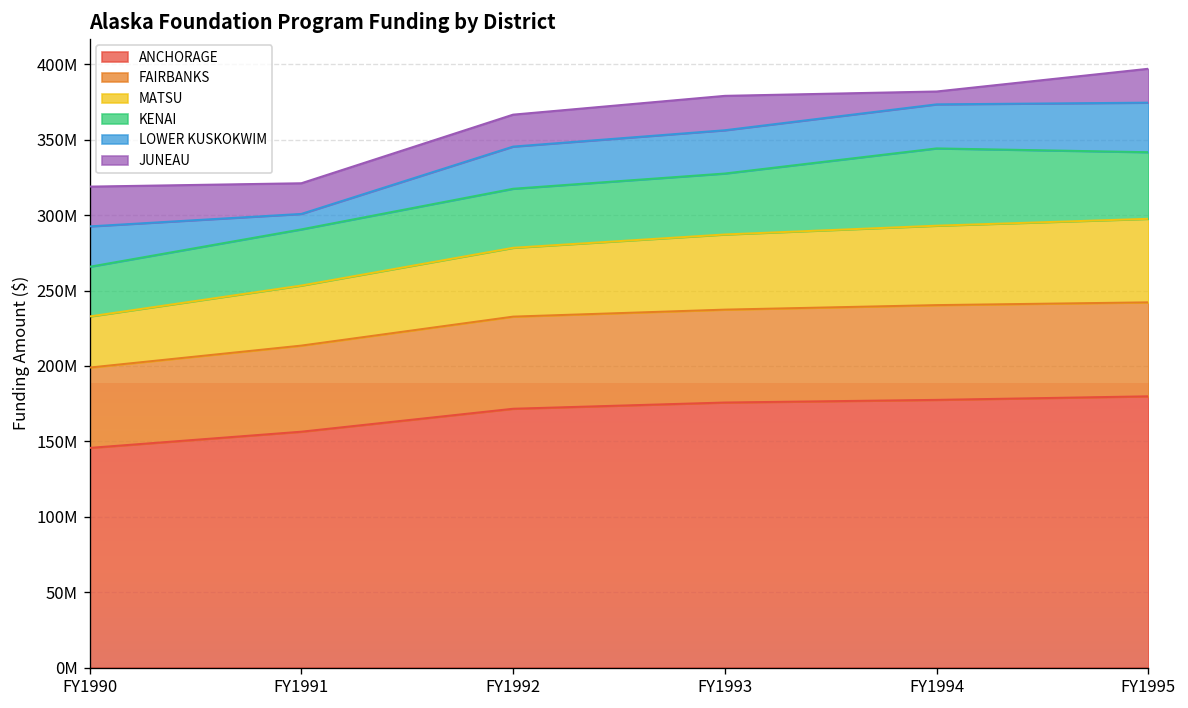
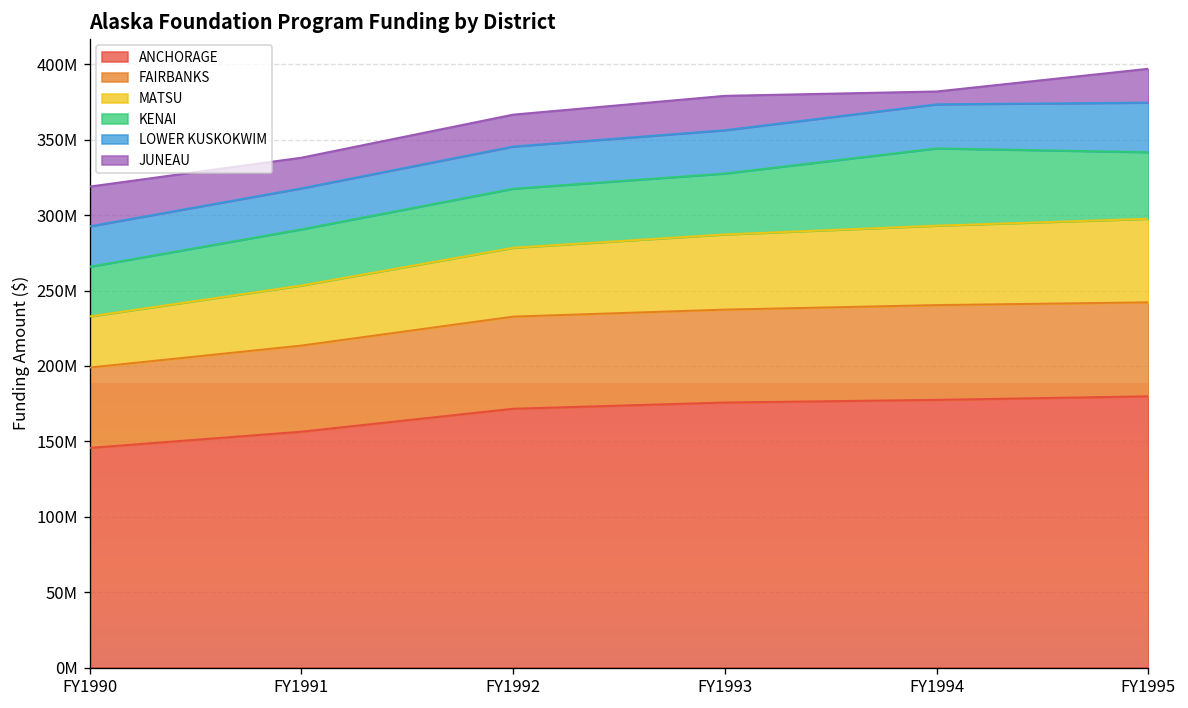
  {
    "MATSU": {
      "FY1990": 34000000,
      "FY1991": 40000000,
      "FY1992": 46000000,
      "FY1993": 50000000,
      "FY1994": 53000000,
      "FY1995": 55000000
    },
    "KENAI": {
      "FY1990": 33000000,
      "FY1991": 37000000,
      "FY1992": 39000000,
      "FY1993": 40000000,
      "FY1994": 51000000,
      "FY1995": 44000000
    },
    "LOWER KUSKOKWIM": {
      "FY1990": 27000000,
-     "FY1991": 10000000,
+     "FY1991": 27000000,
      "FY1992": 28000000,
      "FY1993": 29000000,
      "FY1994": 29000000,
      "FY1995": 33000000
    },
    "JUNEAU": {
      "FY1990": 26000000,
      "FY1991": 20000000,
      "FY1992": 21000000,
      "FY1993": 23000000,
      "FY1994": 9000000,
      "FY1995": 22000000
    }
  }
